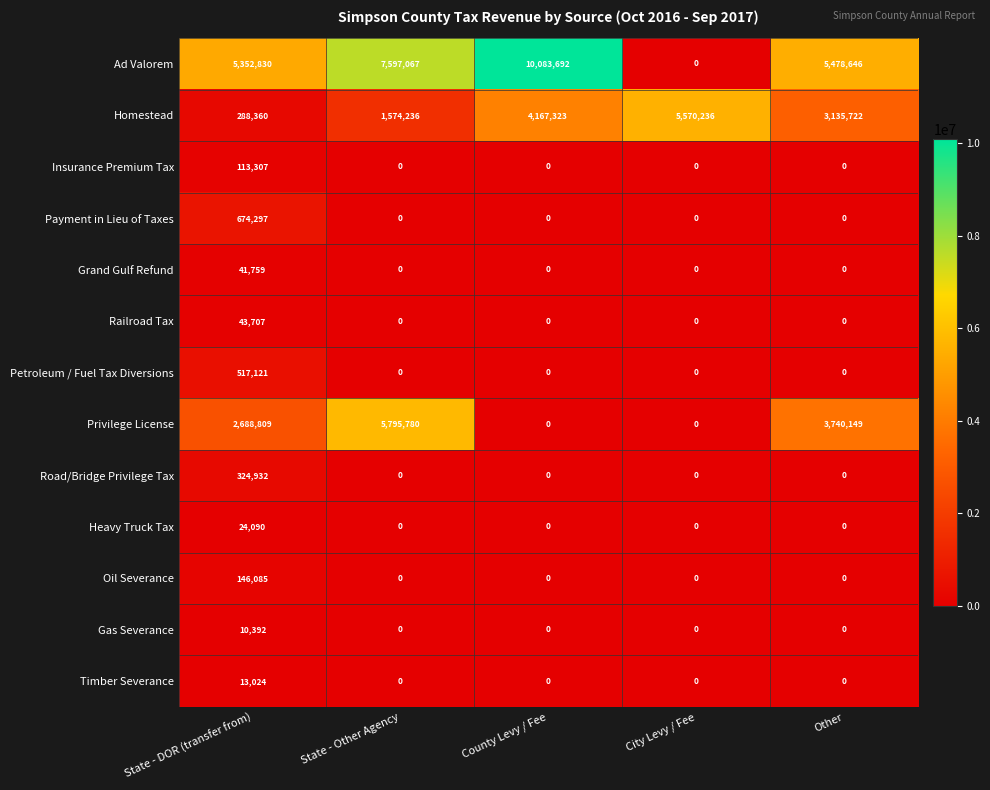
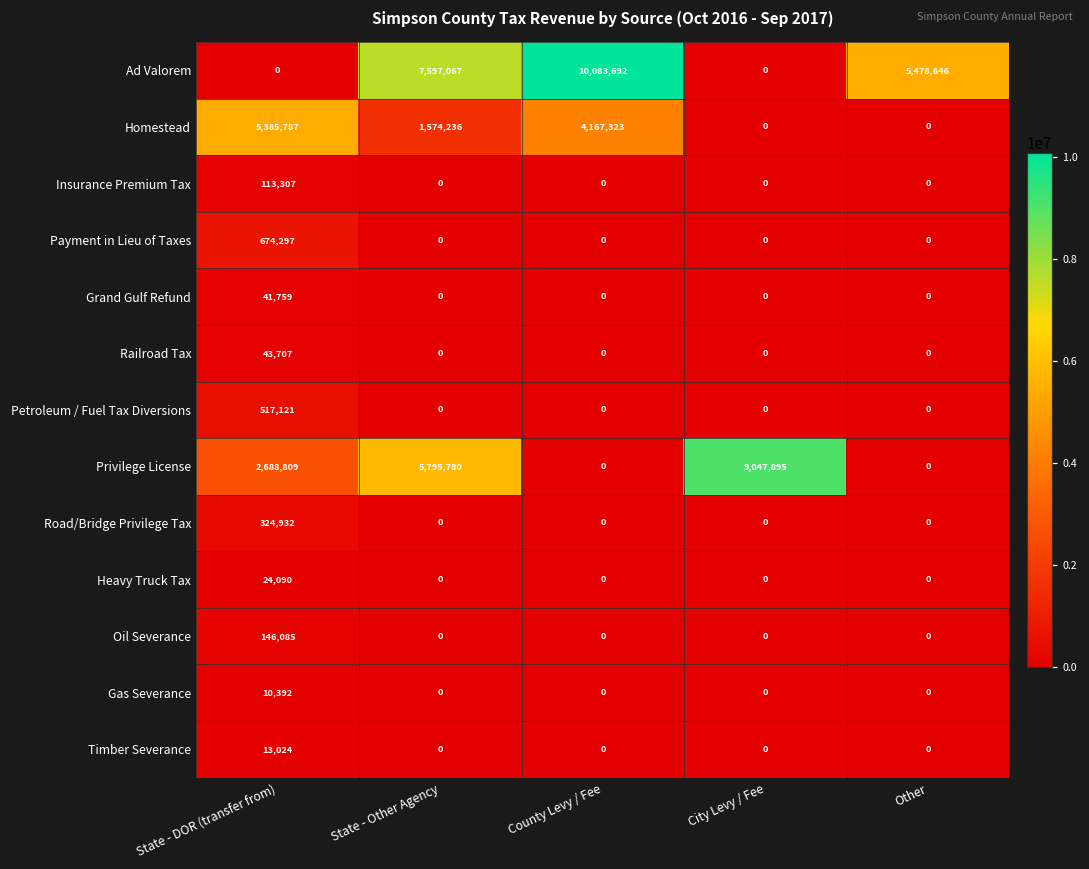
  {
    "Ad Valorem": {
-     "State - DOR (transfer from)": "5,352,830",
+     "State - DOR (transfer from)": "0",
      "State - Other Agency": "7,597,067",
      "County Levy / Fee": "10,083,692",
      "City Levy / Fee": "0",
      "Other": "5,478,646"
    },
    "Homestead": {
-     "State - DOR (transfer from)": "288,360",
+     "State - DOR (transfer from)": "5,385,787",
      "State - Other Agency": "1,574,236",
      "County Levy / Fee": "4,167,323",
-     "City Levy / Fee": "5,570,236",
-     "Other": "3,135,722"
+     "City Levy / Fee": "0",
+     "Other": "0"
    },
    "Insurance Premium Tax": {
      "State - DOR (transfer from)": "113,307",
      "State - Other Agency": "0",
      "County Levy / Fee": "0",
      "City Levy / Fee": "0",
      "Other": "0"
    },
    "Payment in Lieu of Taxes": {
      "State - DOR (transfer from)": "674,297",
      "State - Other Agency": "0",
      "County Levy / Fee": "0",
      "City Levy / Fee": "0",
      "Other": "0"
    },
    "Grand Gulf Refund": {
      "State - DOR (transfer from)": "41,759",
      "State - Other Agency": "0",
      "County Levy / Fee": "0",
      "City Levy / Fee": "0",
      "Other": "0"
    },
    "Railroad Tax": {
      "State - DOR (transfer from)": "43,707",
      "State - Other Agency": "0",
      "County Levy / Fee": "0",
      "City Levy / Fee": "0",
      "Other": "0"
    },
    "Petroleum / Fuel Tax Diversions": {
      "State - DOR (transfer from)": "517,121",
      "State - Other Agency": "0",
      "County Levy / Fee": "0",
      "City Levy / Fee": "0",
      "Other": "0"
    },
    "Privilege License": {
      "State - DOR (transfer from)": "2,688,809",
      "State - Other Agency": "5,795,780",
      "County Levy / Fee": "0",
-     "City Levy / Fee": "0",
-     "Other": "3,740,149"
+     "City Levy / Fee": "9,047,895",
+     "Other": "0"
    },
    "Road/Bridge Privilege Tax": {
      "State - DOR (transfer from)": "324,932",
      "State - Other Agency": "0",
      "County Levy / Fee": "0",
      "City Levy / Fee": "0",
      "Other": "0"
    },
    "Heavy Truck Tax": {
      "State - DOR (transfer from)": "24,090",
      "State - Other Agency": "0",
      "County Levy / Fee": "0",
      "City Levy / Fee": "0",
      "Other": "0"
    },
    "Oil Severance": {
      "State - DOR (transfer from)": "146,085",
      "State - Other Agency": "0",
      "County Levy / Fee": "0",
      "City Levy / Fee": "0",
      "Other": "0"
    },
    "Gas Severance": {
      "State - DOR (transfer from)": "10,392",
      "State - Other Agency": "0",
      "County Levy / Fee": "0",
      "City Levy / Fee": "0",
      "Other": "0"
    },
    "Timber Severance": {
      "State - DOR (transfer from)": "13,024",
      "State - Other Agency": "0",
      "County Levy / Fee": "0",
      "City Levy / Fee": "0",
      "Other": "0"
    }
  }
